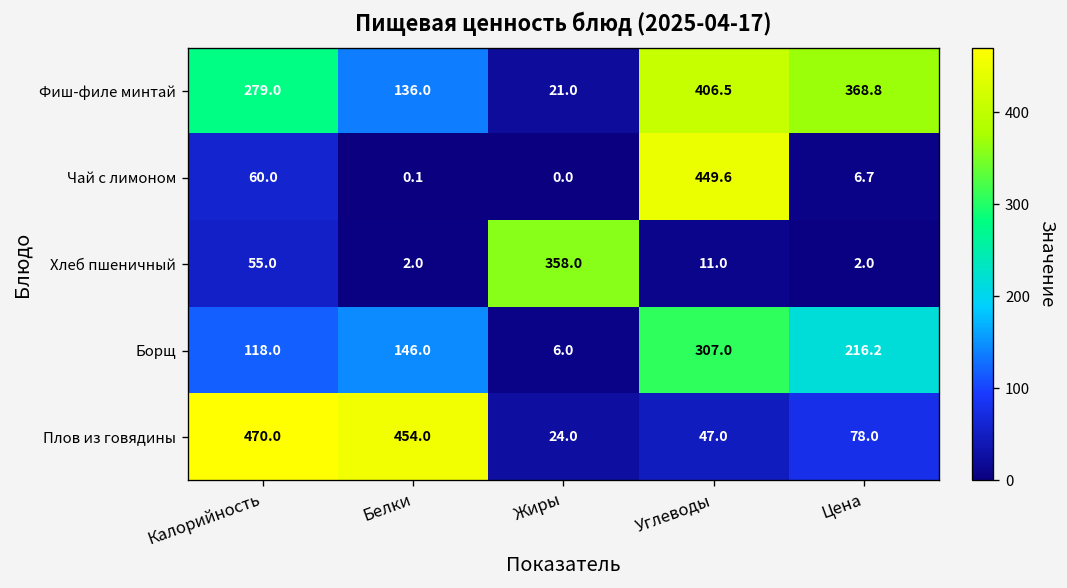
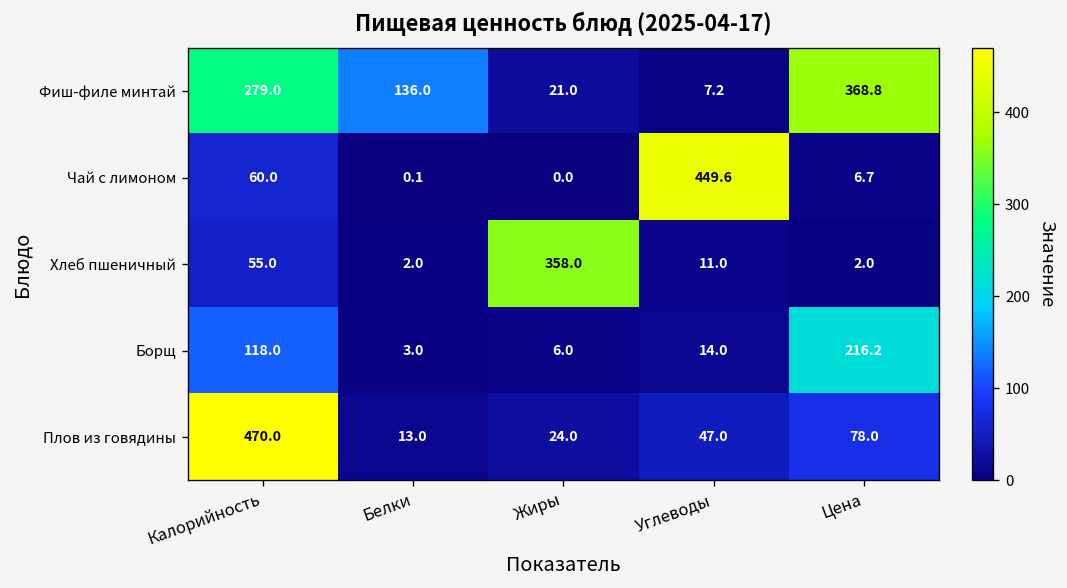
  {
    "Фиш-филе минтай": {
      "Калорийность": 279.0,
      "Белки": 136.0,
      "Жиры": 21.0,
-     "Углеводы": 406.5,
+     "Углеводы": 7.2,
      "Цена": 368.8
    },
    "Чай с лимоном": {
      "Калорийность": 60.0,
      "Белки": 0.1,
      "Жиры": 0.0,
      "Углеводы": 449.6,
      "Цена": 6.7
    },
    "Хлеб пшеничный": {
      "Калорийность": 55.0,
      "Белки": 2.0,
      "Жиры": 358.0,
      "Углеводы": 11.0,
      "Цена": 2.0
    },
    "Борщ": {
      "Калорийность": 118.0,
-     "Белки": 146.0,
+     "Белки": 3.0,
      "Жиры": 6.0,
-     "Углеводы": 307.0,
+     "Углеводы": 14.0,
      "Цена": 216.2
    },
    "Плов из говядины": {
      "Калорийность": 470.0,
-     "Белки": 454.0,
+     "Белки": 13.0,
      "Жиры": 24.0,
      "Углеводы": 47.0,
      "Цена": 78.0
    }
  }
